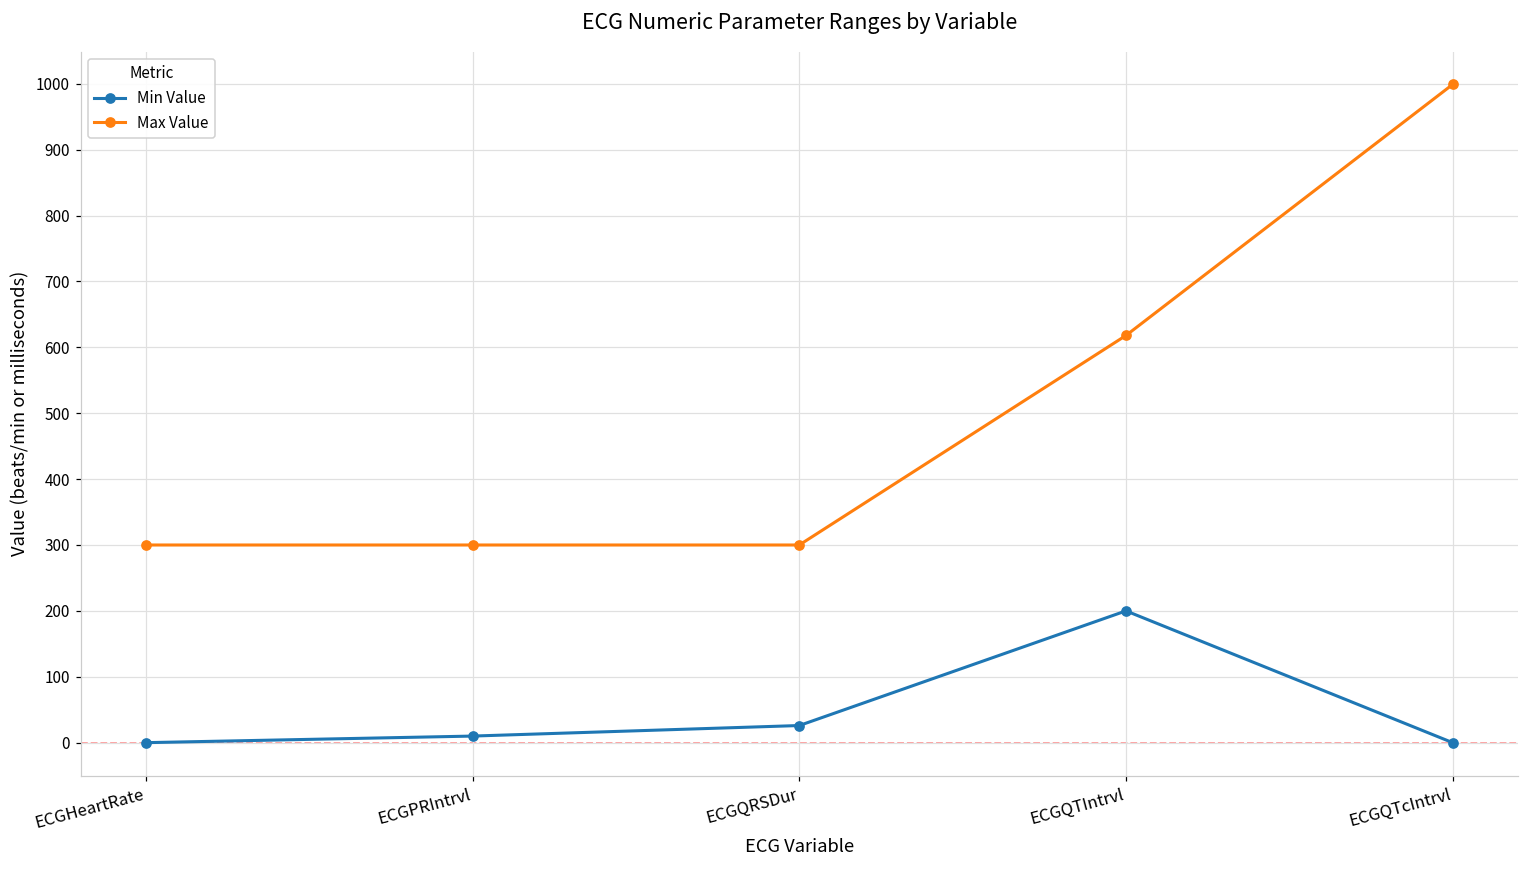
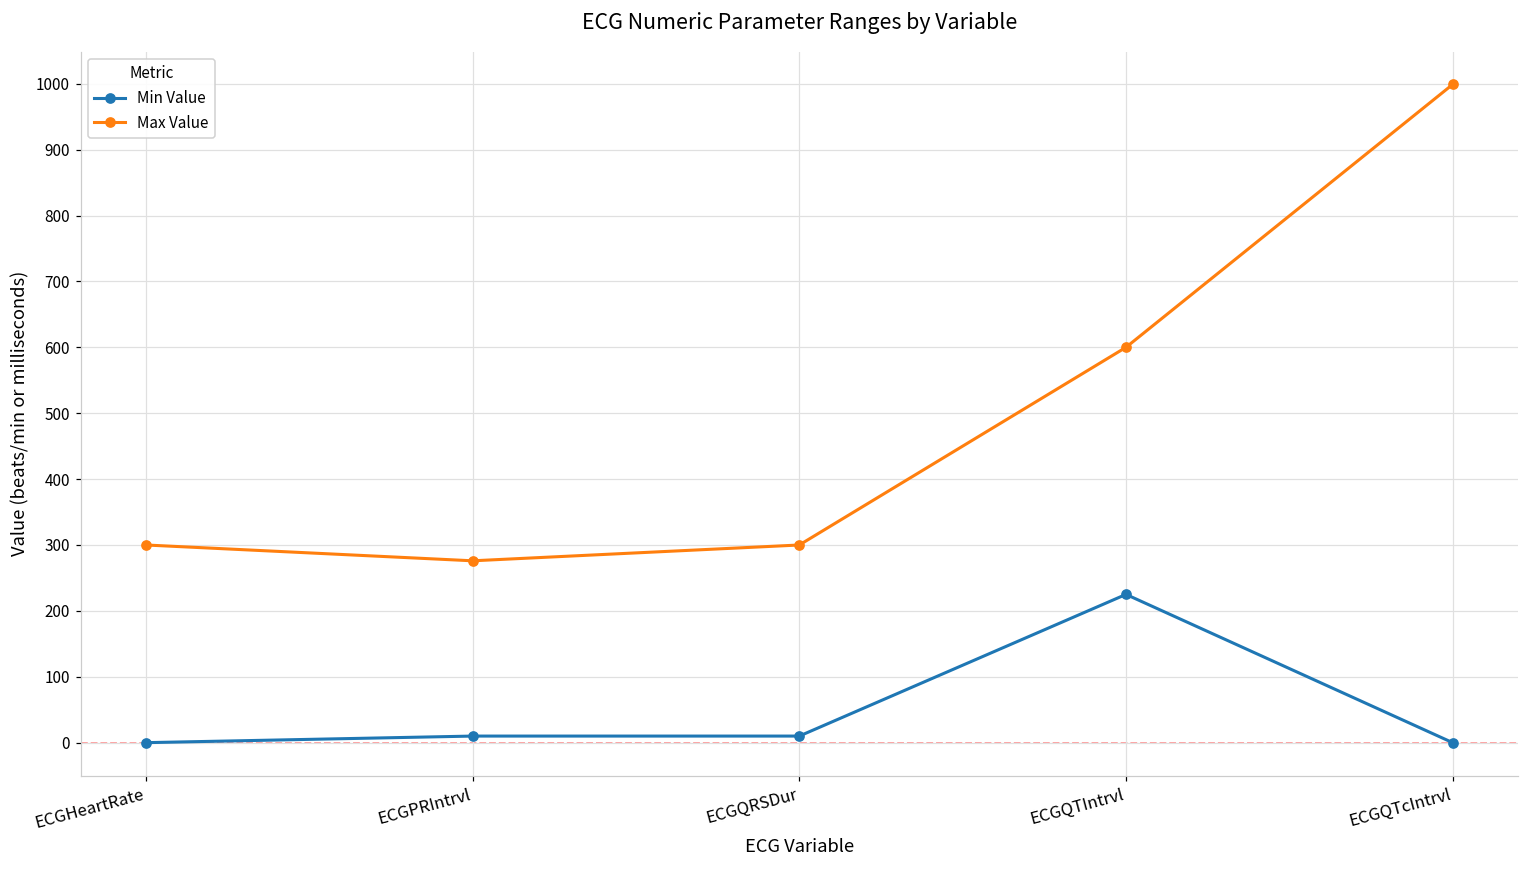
  {
    "Min Value": {
      "ECGHeartRate": 0,
      "ECGPRIntrvl": 10,
-     "ECGQRSDur": 30,
-     "ECGQTIntrvl": 200,
+     "ECGQRSDur": 10,
+     "ECGQTIntrvl": 230,
      "ECGQTcIntrvl": 0
    },
    "Max Value": {
      "ECGHeartRate": 300,
-     "ECGPRIntrvl": 300,
+     "ECGPRIntrvl": 280,
      "ECGQRSDur": 300,
-     "ECGQTIntrvl": 620,
+     "ECGQTIntrvl": 600,
      "ECGQTcIntrvl": 1000
    }
  }
